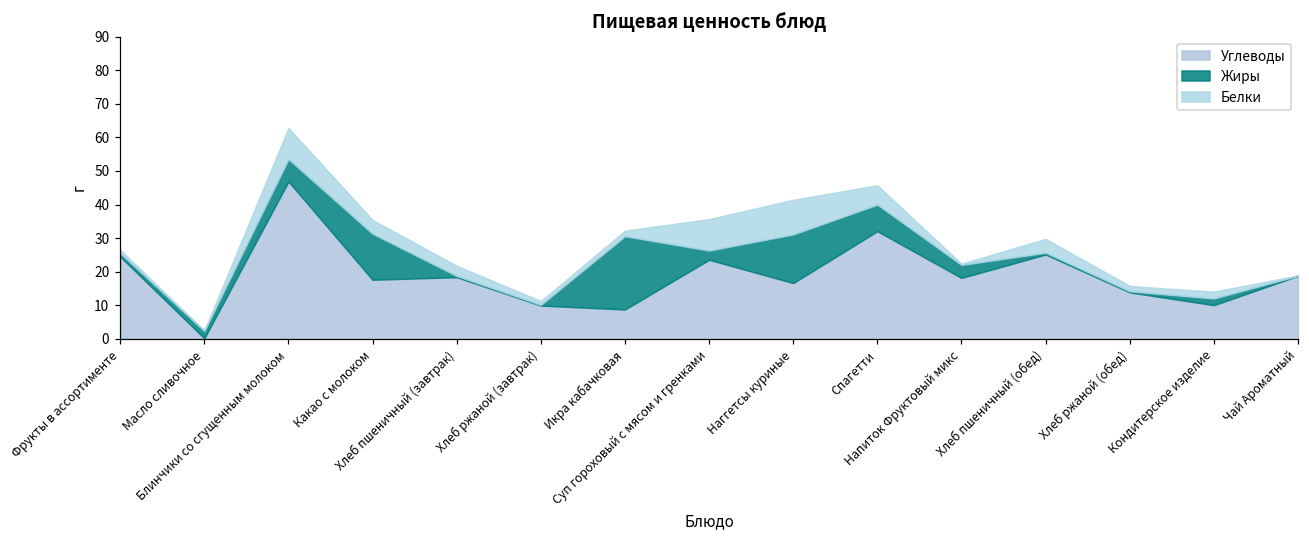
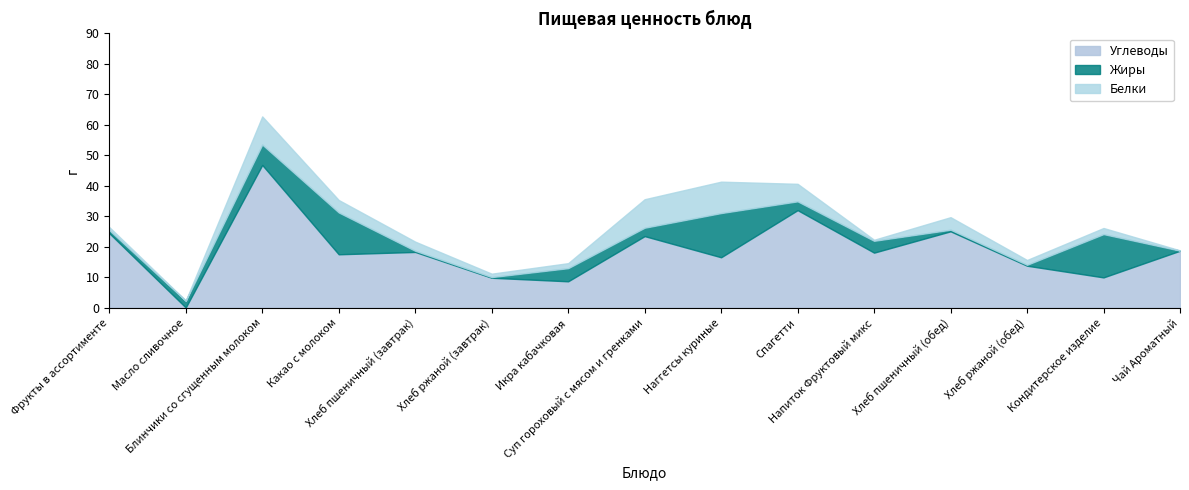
  {
    "Жиры": {
      "Фрукты в ассортименте": 1,
      "Блинчики со сгущенным молоком": 7,
      "Какао с молоком": 14,
-     "Икра кабачковая": 22,
+     "Икра кабачковая": 4,
      "Суп гороховый с мясом и гренками": 3,
      "Наггетсы куриные": 15,
-     "Спагетти": 8,
-     "Кондитерское изделие": 2
+     "Спагетти": 3,
+     "Кондитерское изделие": 14
    }
  }
